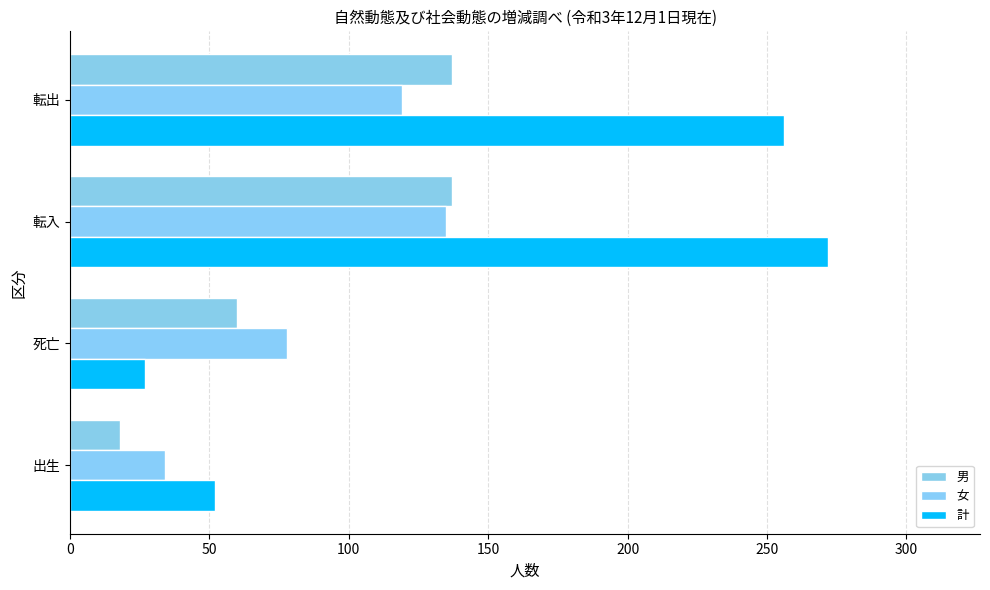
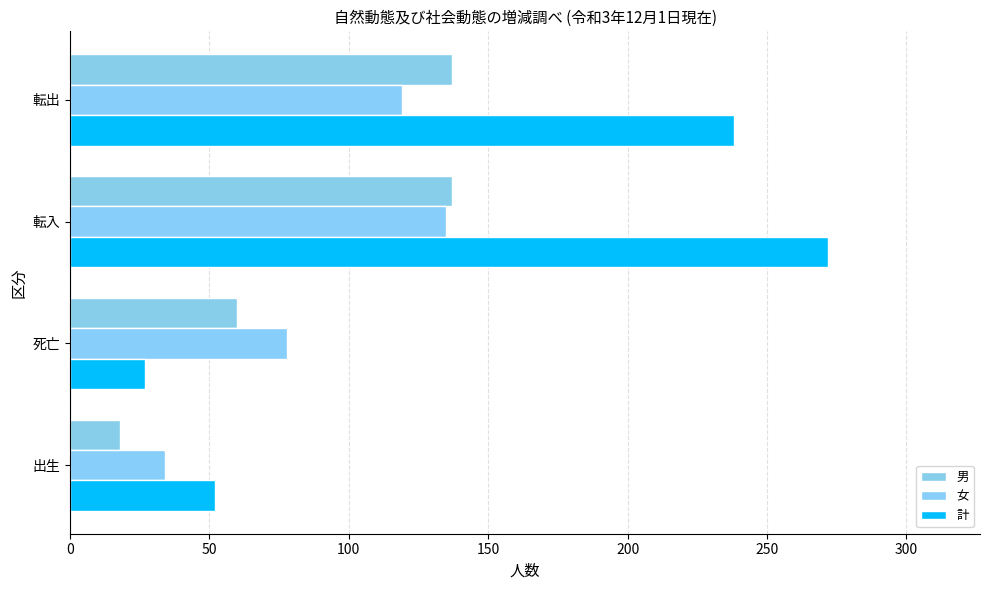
  {
    "計": {
-     "転出": 256,
+     "転出": 238,
      "転入": 272,
      "死亡": 27,
      "出生": 52
    }
  }
